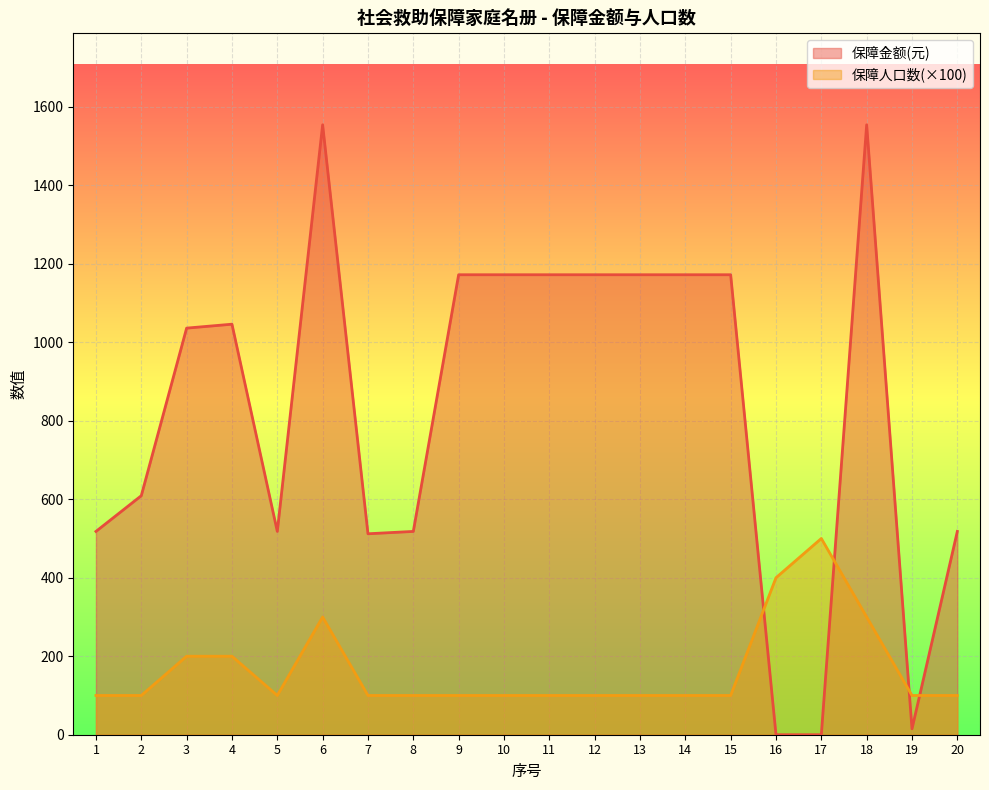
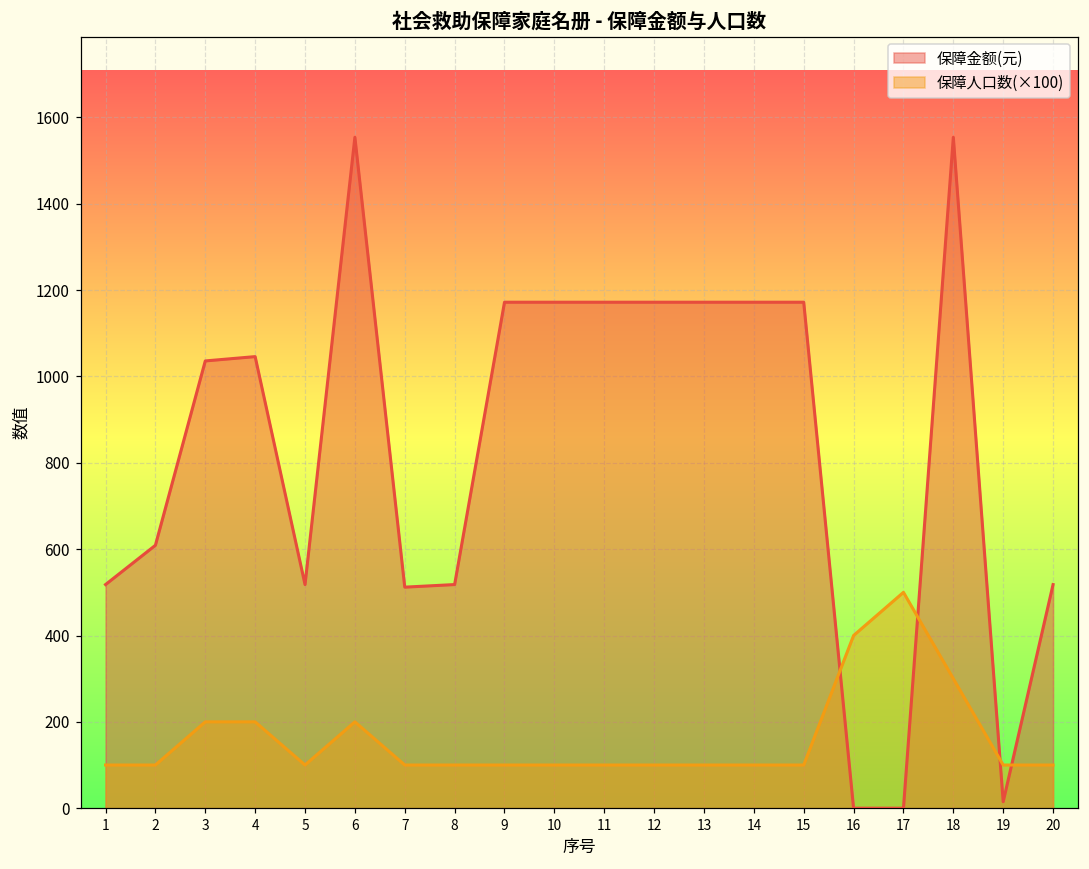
  {
    "保障金额(元)": {
      "1": 520,
      "2": 610,
      "3": 1040,
      "4": 1050,
      "5": 520,
      "6": 1550,
      "7": 510,
      "8": 520,
      "9": 1170,
      "10": 1170,
      "11": 1170,
      "12": 1170,
      "13": 1170,
      "14": 1170,
      "15": 1170,
      "16": 0,
      "17": 0,
      "18": 1550,
      "19": 20,
      "20": 520
    },
    "保障人口数(×100)": {
      "1": 100,
      "2": 100,
      "3": 200,
      "4": 200,
      "5": 100,
-     "6": 300,
+     "6": 200,
      "7": 100,
      "8": 100,
      "9": 100,
      "10": 100,
      "11": 100,
      "12": 100,
      "13": 100,
      "14": 100,
      "15": 100,
      "16": 400,
      "17": 500,
      "18": 300,
      "19": 100,
      "20": 100
    }
  }
